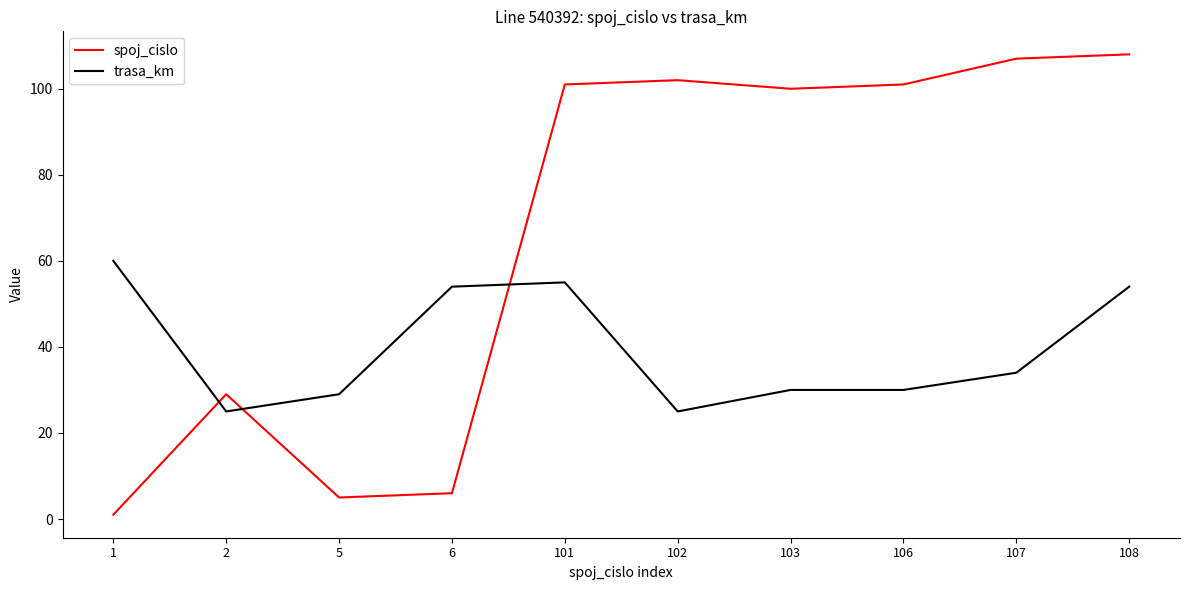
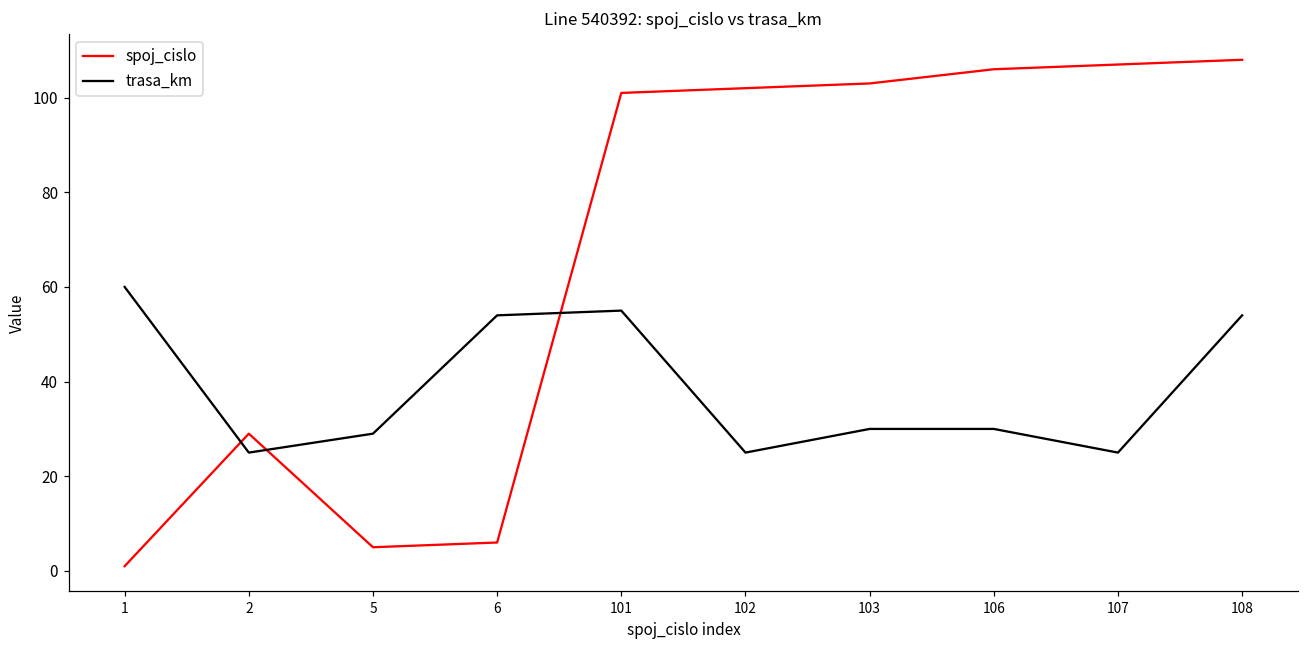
  {
    "spoj_cislo": {
      "1": 1,
      "2": 29,
      "5": 5,
      "6": 6,
      "101": 101,
      "102": 102,
-     "103": 100,
-     "106": 101,
+     "103": 103,
+     "106": 106,
      "107": 107,
      "108": 108
    },
    "trasa_km": {
      "1": 60,
      "2": 25,
      "5": 29,
      "6": 54,
      "101": 55,
      "102": 25,
      "103": 30,
      "106": 30,
-     "107": 34,
+     "107": 25,
      "108": 54
    }
  }
